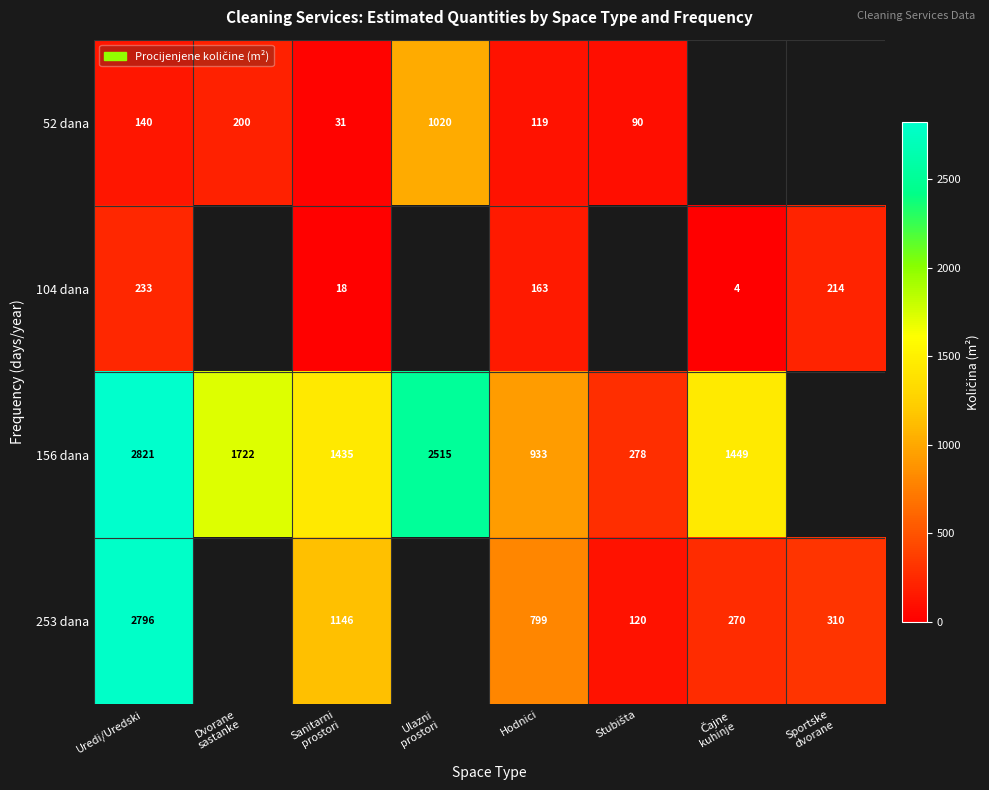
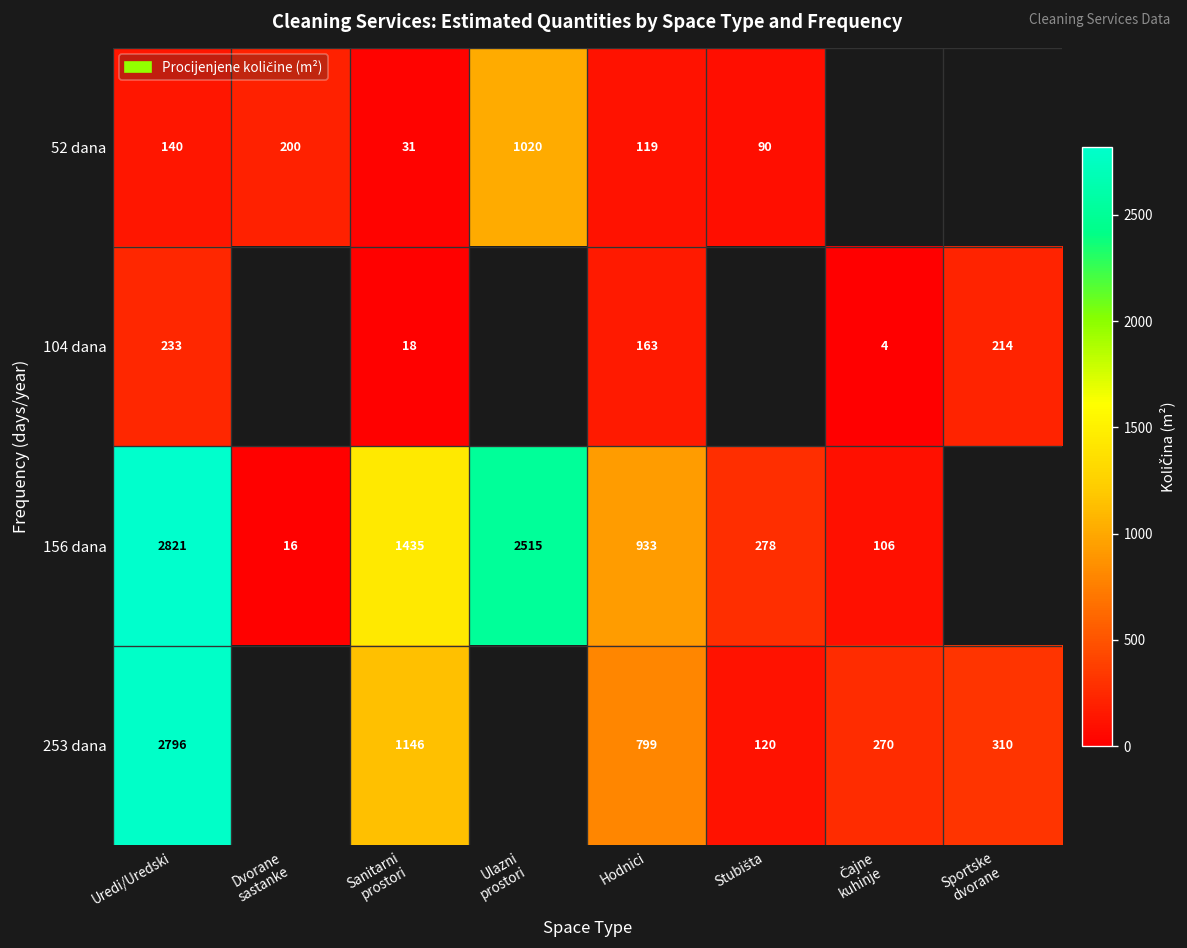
  {
    "52 dana": {
      "Uredi/Uredski": 140,
      "Dvorane sastanke": 200,
      "Sanitarni prostori": 31,
      "Ulazni prostori": 1020,
      "Hodnici": 119,
      "Stubišta": 90
    },
    "104 dana": {
      "Uredi/Uredski": 233,
      "Sanitarni prostori": 18,
      "Hodnici": 163,
      "Čajne kuhinje": 4,
      "Sportske dvorane": 214
    },
    "156 dana": {
      "Uredi/Uredski": 2821,
-     "Dvorane sastanke": 1722,
+     "Dvorane sastanke": 16,
      "Sanitarni prostori": 1435,
      "Ulazni prostori": 2515,
      "Hodnici": 933,
      "Stubišta": 278,
-     "Čajne kuhinje": 1449
+     "Čajne kuhinje": 106
    },
    "253 dana": {
      "Uredi/Uredski": 2796,
      "Sanitarni prostori": 1146,
      "Hodnici": 799,
      "Stubišta": 120,
      "Čajne kuhinje": 270,
      "Sportske dvorane": 310
    }
  }
